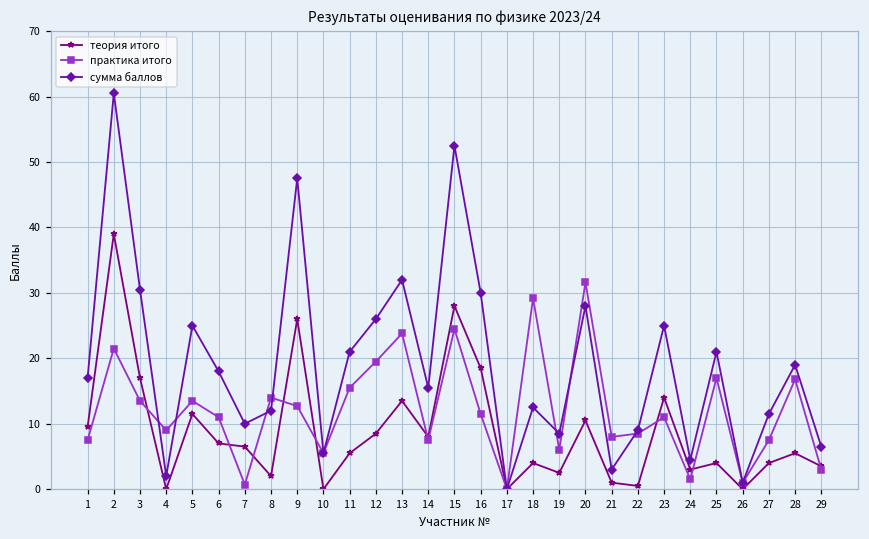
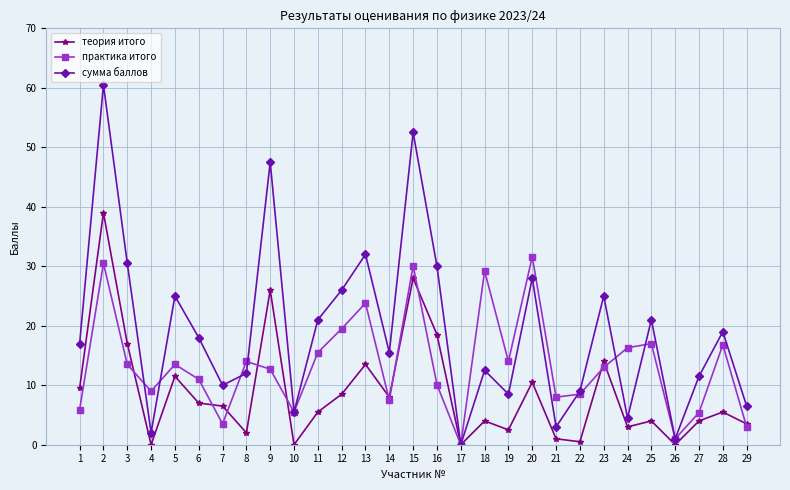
  {
    "практика итого": {
-     "1": 8,
-     "2": 22,
+     "1": 6,
+     "2": 31,
      "3": 14,
      "4": 9,
      "5": 14,
      "6": 11,
-     "7": 1,
+     "7": 4,
      "8": 14,
      "9": 13,
      "11": 16,
      "12": 20,
      "13": 24,
      "14": 8,
-     "15": 25,
-     "16": 12,
+     "15": 30,
+     "16": 10,
      "18": 29,
-     "19": 6,
+     "19": 14,
      "20": 32,
      "21": 8,
      "22": 9,
-     "23": 11,
-     "24": 2,
+     "23": 13,
+     "24": 16,
      "25": 17,
-     "27": 8,
+     "27": 5,
      "28": 17,
      "29": 3
    }
  }
